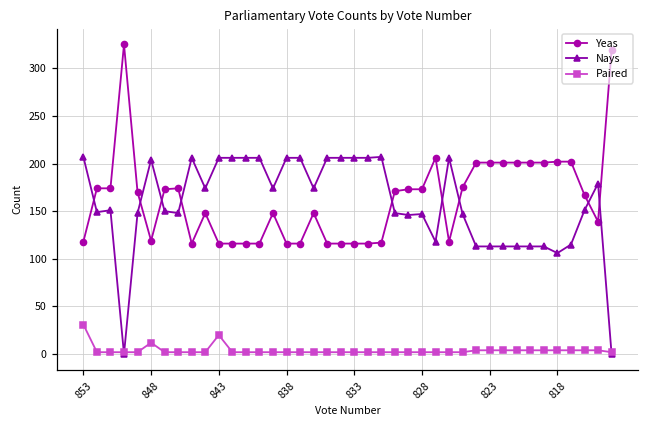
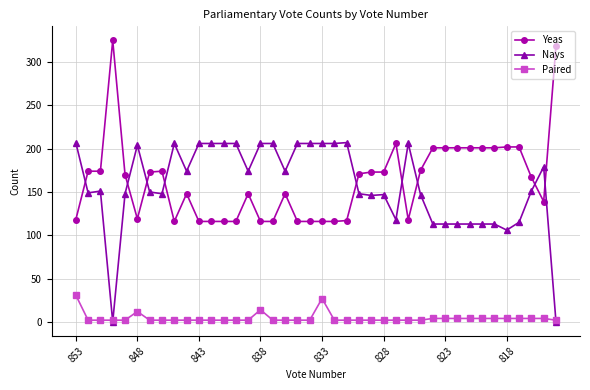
  {
    "Paired": {
      "853": 30,
      "848": 10,
-     "843": 20,
-     "838": 0,
-     "833": 0,
+     "843": 0,
+     "838": 10,
+     "833": 30,
      "828": 0,
      "823": 0,
      "818": 0
    }
  }
